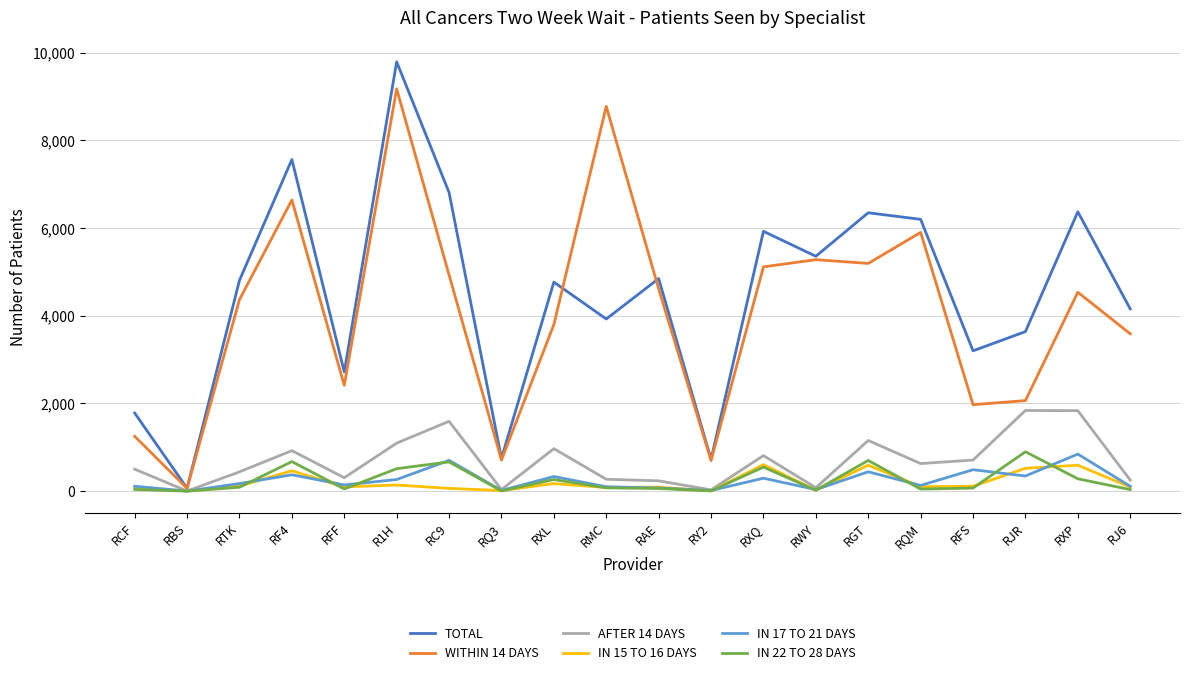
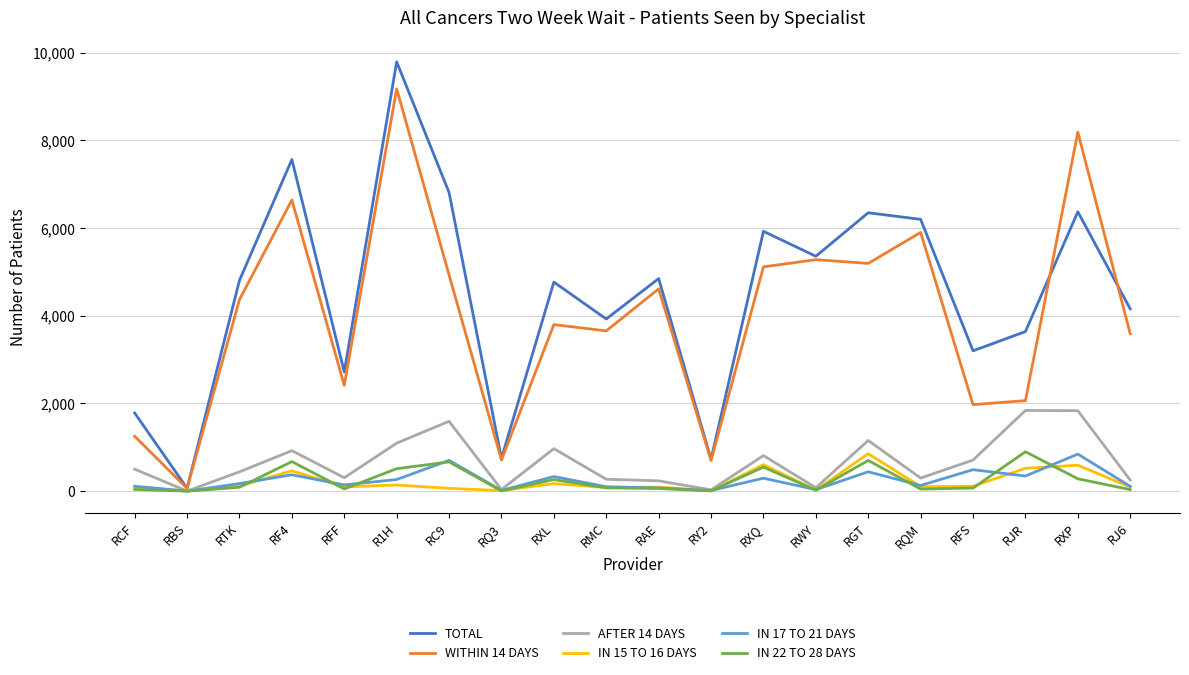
  {
    "WITHIN 14 DAYS": {
      "RCF": "1,300",
      "RTK": "4,400",
      "RF4": "6,600",
      "RFF": "2,400",
      "R1H": "9,200",
      "RC9": "4,900",
      "RXL": "3,800",
-     "RMC": "8,800",
+     "RMC": "3,700",
      "RAE": "4,600",
      "RXQ": "5,100",
      "RWY": "5,300",
      "RGT": "5,200",
      "RQM": "5,900",
      "RFS": "2,000",
      "RJR": "2,100",
-     "RXP": "4,500",
+     "RXP": "8,200",
      "RJ6": "3,600"
    },
    "AFTER 14 DAYS": {
      "RCF": "500",
      "RTK": "400",
      "RF4": "900",
      "RFF": "300",
      "R1H": "1,100",
      "RC9": "1,600",
      "RXL": "1,000",
      "RMC": "300",
      "RAE": "200",
      "RXQ": "800",
      "RGT": "1,200",
-     "RQM": "600",
+     "RQM": "300",
      "RFS": "700",
      "RJR": "1,800",
      "RXP": "1,800",
      "RJ6": "300"
    },
    "IN 15 TO 16 DAYS": {
      "RF4": "500",
      "R1H": "100",
      "RC9": "100",
      "RXL": "200",
-     "RGT": "600",
+     "RGT": "900",
      "RJR": "500",
      "RXP": "600"
    },
    "IN 22 TO 28 DAYS": {
      "RF4": "700",
      "R1H": "500",
      "RXL": "300",
      "RGT": "700",
      "RJR": "900",
      "RXP": "300"
    }
  }
